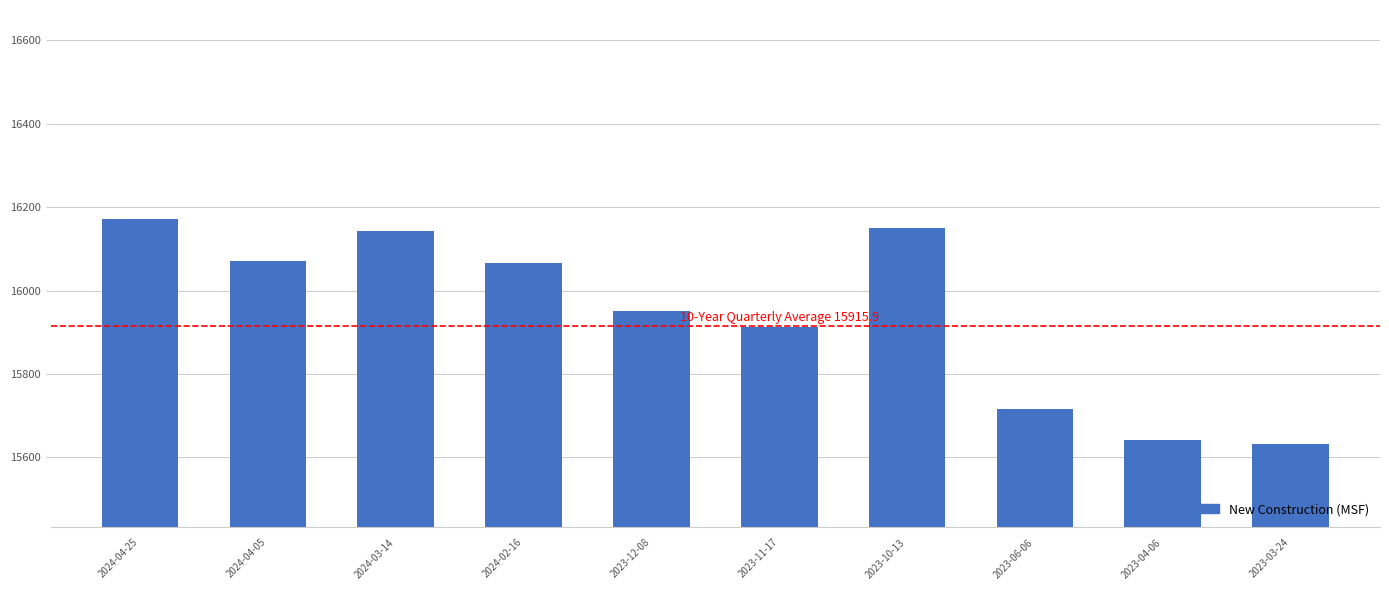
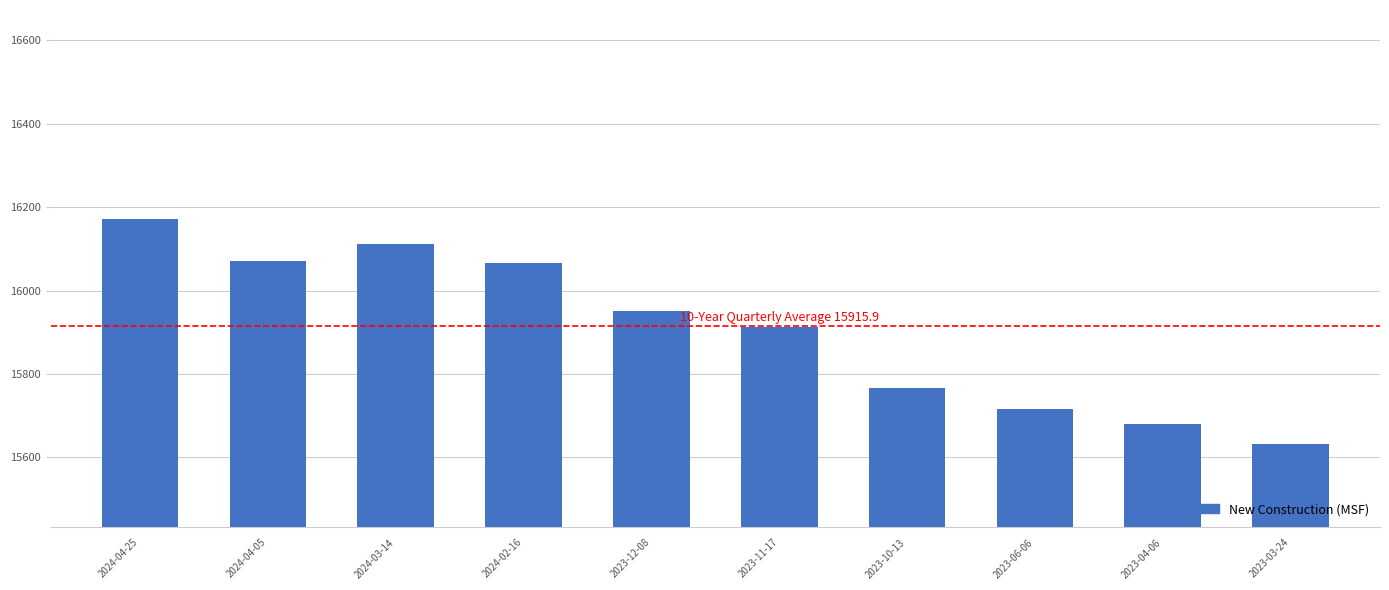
  {
    "2024-04-25": 16170,
    "2024-04-05": 16070,
-   "2024-03-14": 16140,
+   "2024-03-14": 16110,
    "2024-02-16": 16070,
    "2023-12-08": 15950,
-   "2023-10-13": 16150,
+   "2023-10-13": 15770,
    "2023-06-06": 15720,
-   "2023-04-06": 15640,
+   "2023-04-06": 15680,
    "2023-03-24": 15630
  }
